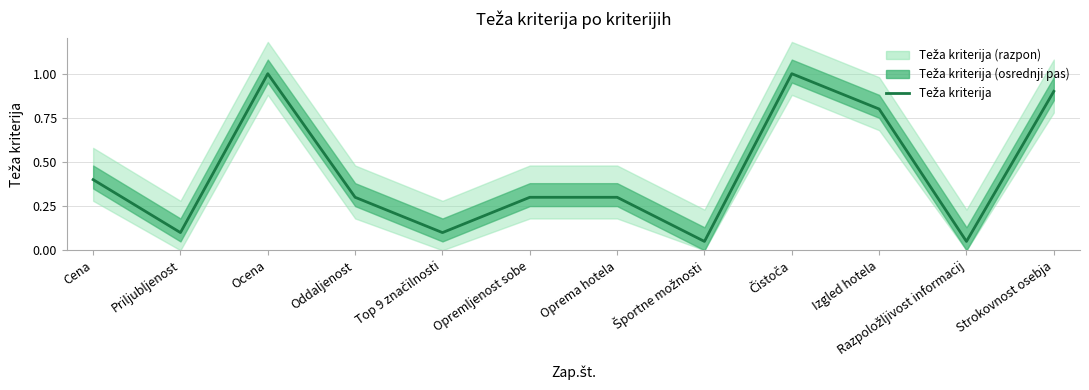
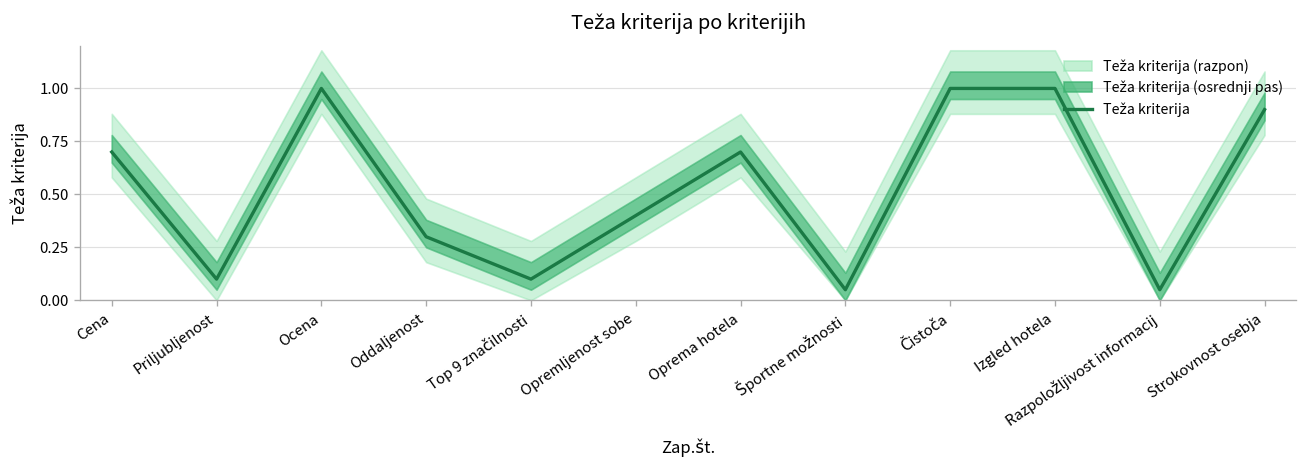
  {
    "Teža kriterija": {
-     "Cena": 0.4,
+     "Cena": 0.7,
      "Priljubljenost": 0.1,
      "Ocena": 1.0,
      "Oddaljenost": 0.3,
      "Top 9 značilnosti": 0.1,
-     "Opremljenost sobe": 0.3,
-     "Oprema hotela": 0.3,
+     "Opremljenost sobe": 0.4,
+     "Oprema hotela": 0.7,
      "Športne možnosti": 0.05,
      "Čistoča": 1.0,
-     "Izgled hotela": 0.8,
+     "Izgled hotela": 1.0,
      "Razpoložljivost informacij": 0.05,
      "Strokovnost osebja": 0.9
    },
    "Teža kriterija (razpon)": {
      "Priljubljenost": 0.28,
      "Top 9 značilnosti": 0.28,
      "Športne možnosti": 0.23,
      "Razpoložljivost informacij": 0.23
    },
    "Teža kriterija (osrednji pas)": {
      "Športne možnosti": 0.13,
      "Razpoložljivost informacij": 0.13
    }
  }
